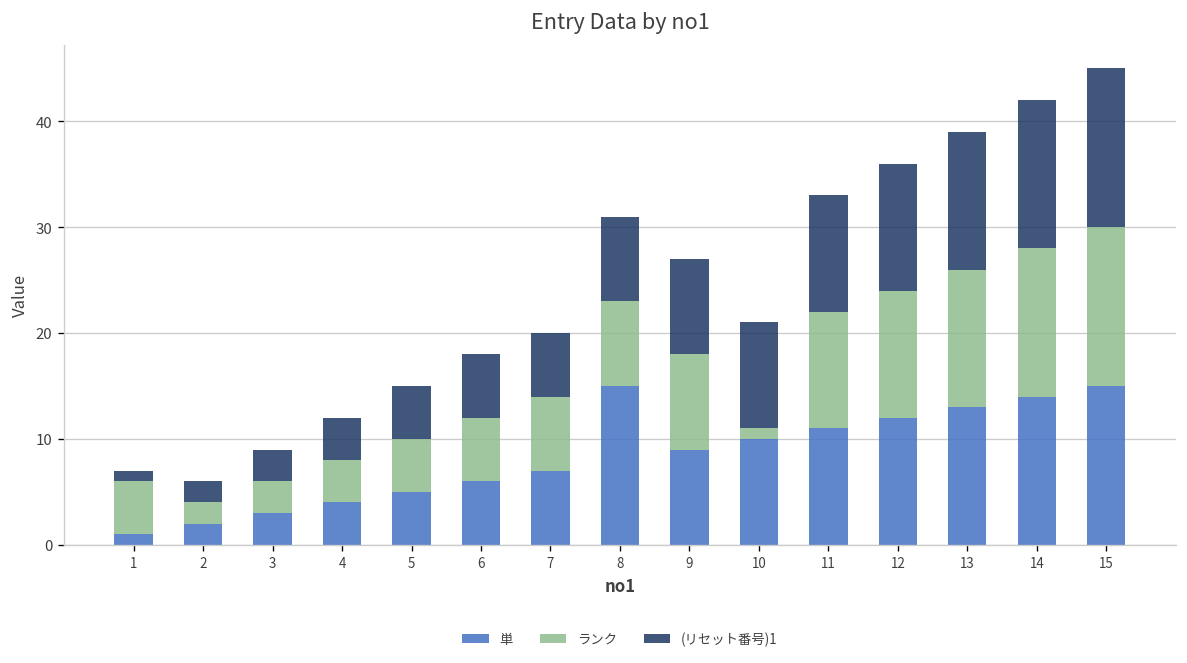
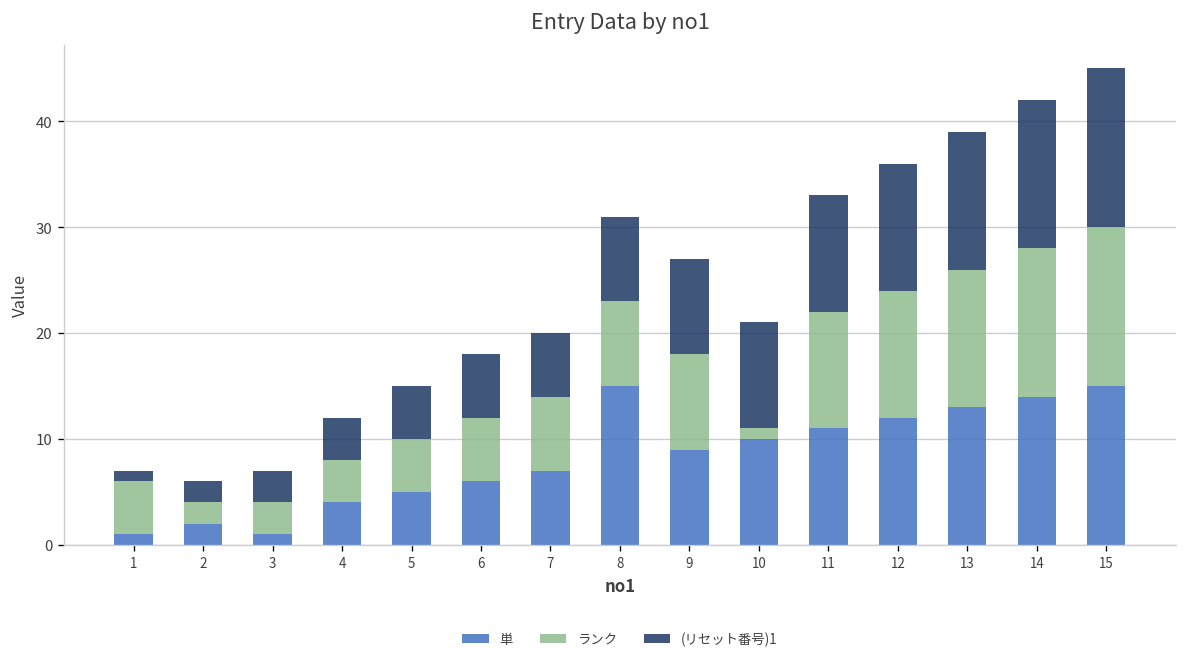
  {
    "単": {
      "1": 1,
      "2": 2,
-     "3": 3,
+     "3": 1,
      "4": 4,
      "5": 5,
      "6": 6,
      "7": 7,
      "8": 15,
      "9": 9,
      "10": 10,
      "11": 11,
      "12": 12,
      "13": 13,
      "14": 14,
      "15": 15
    },
    "ランク": {
      "1": 5,
      "2": 2,
      "3": 3,
      "4": 4,
      "5": 5,
      "6": 6,
      "7": 7,
      "8": 8,
      "9": 9,
      "10": 1,
      "11": 11,
      "12": 12,
      "13": 13,
      "14": 14,
      "15": 15
    },
    "(リセット番号)1": {
      "1": 1,
      "2": 2,
      "3": 3,
      "4": 4,
      "5": 5,
      "6": 6,
      "7": 6,
      "8": 8,
      "9": 9,
      "10": 10,
      "11": 11,
      "12": 12,
      "13": 13,
      "14": 14,
      "15": 15
    }
  }
